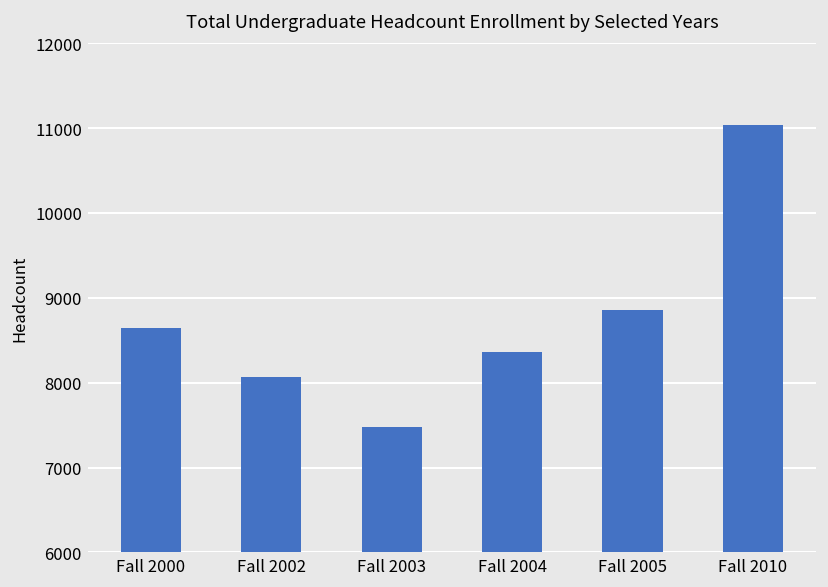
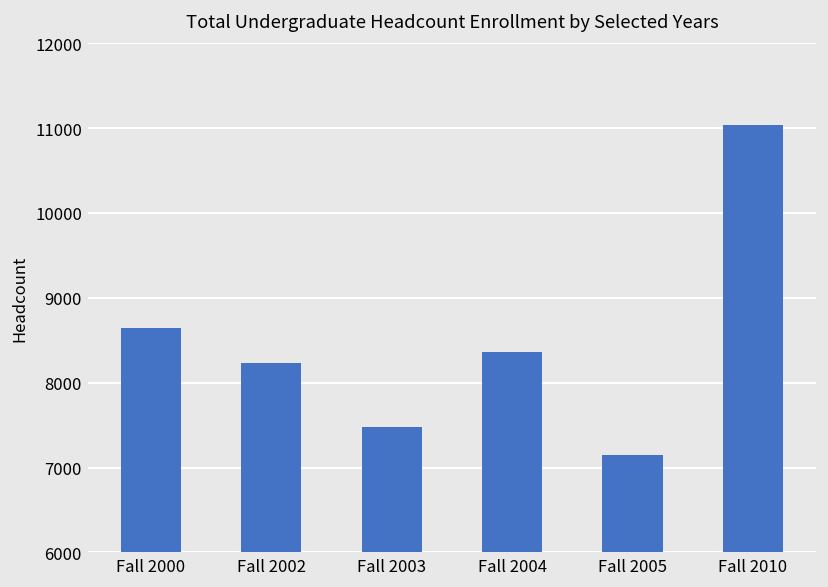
  {
    "Fall 2000": 8600,
-   "Fall 2002": 8100,
+   "Fall 2002": 8200,
    "Fall 2003": 7500,
    "Fall 2004": 8400,
-   "Fall 2005": 8900,
+   "Fall 2005": 7100,
    "Fall 2010": 11000
  }
